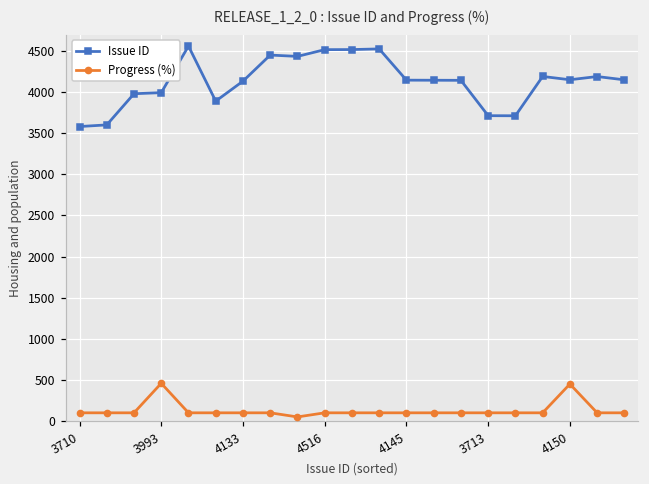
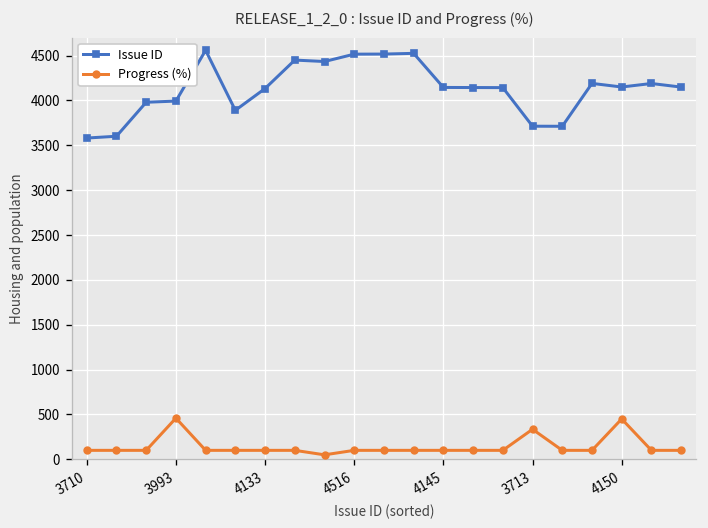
  {
    "Issue ID": {
      "3710": 3600,
      "3993": 4000,
      "4133": 4100,
      "4516": 4500,
      "4145": 4100,
      "3713": 3700,
      "4150": 4200
    },
    "Progress (%)": {
      "3710": 100,
      "3993": 500,
      "4133": 100,
      "4516": 100,
      "4145": 100,
-     "3713": 100,
+     "3713": 300,
      "4150": 500
    }
  }
